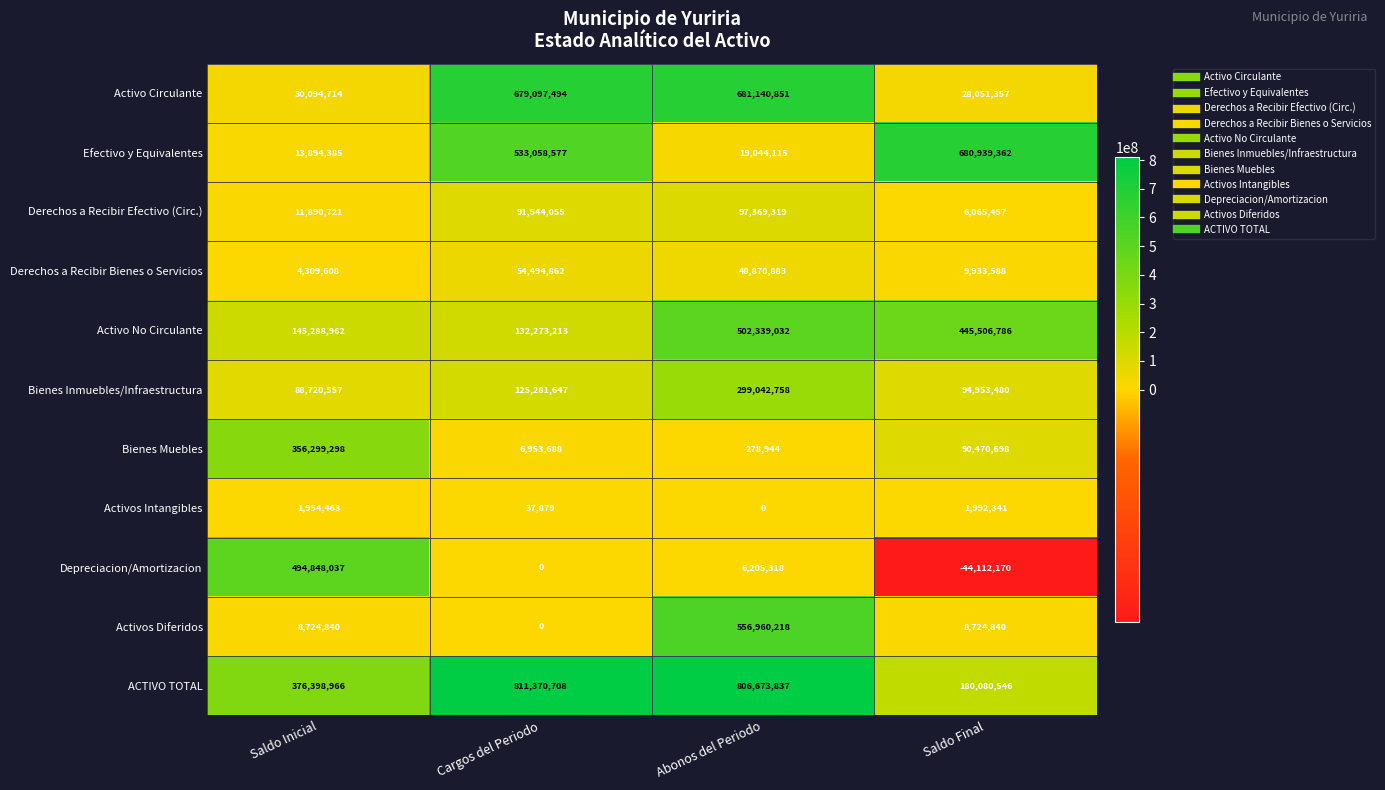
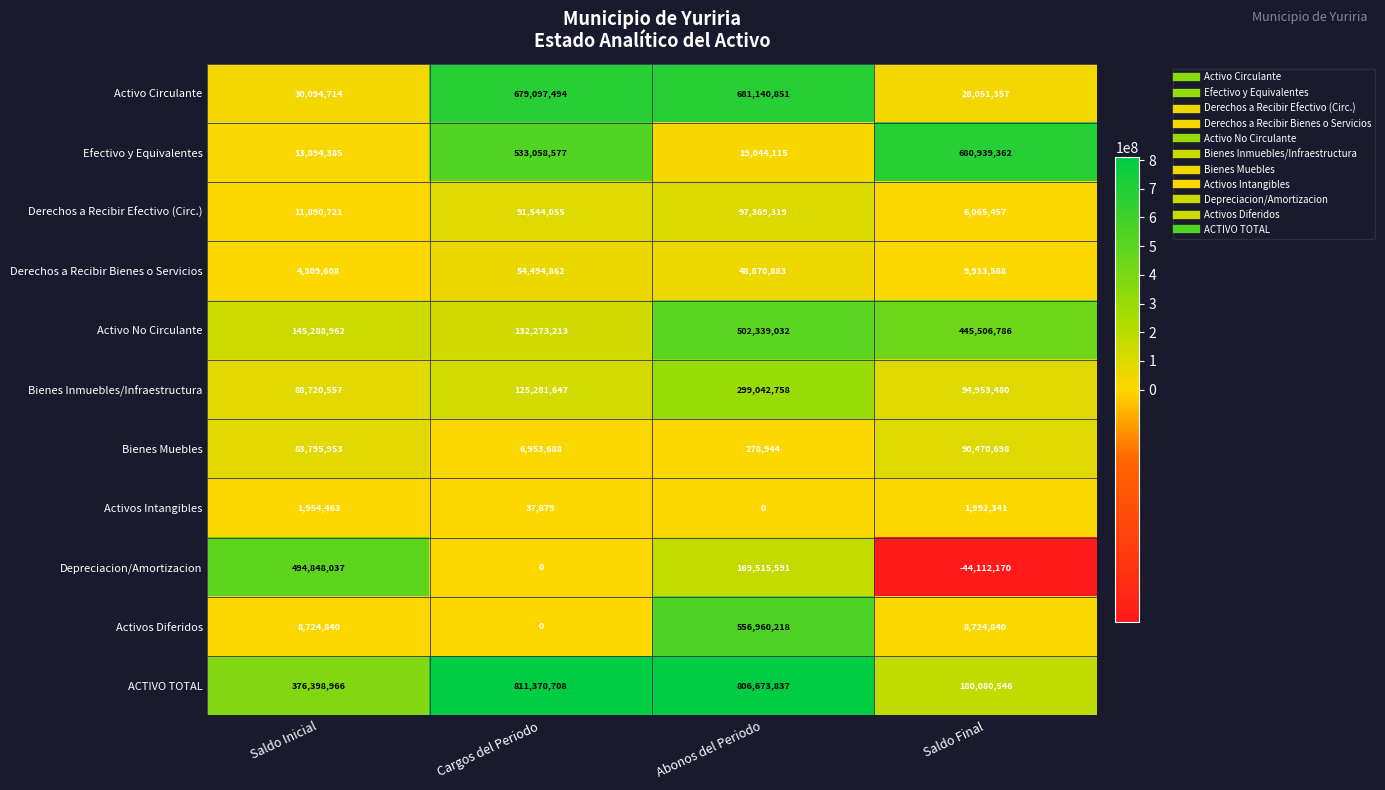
  {
    "Activo Circulante": {
      "Saldo Inicial": "30,094,714",
      "Cargos del Periodo": "679,097,494",
      "Abonos del Periodo": "681,140,851",
      "Saldo Final": "28,051,357"
    },
    "Efectivo y Equivalentes": {
      "Saldo Inicial": "13,894,385",
      "Cargos del Periodo": "533,058,577",
      "Abonos del Periodo": "19,044,115",
      "Saldo Final": "680,939,362"
    },
    "Derechos a Recibir Efectivo (Circ.)": {
      "Saldo Inicial": "11,890,721",
      "Cargos del Periodo": "91,544,055",
      "Abonos del Periodo": "97,369,319",
      "Saldo Final": "6,065,457"
    },
    "Derechos a Recibir Bienes o Servicios": {
      "Saldo Inicial": "4,309,608",
      "Cargos del Periodo": "54,494,862",
      "Abonos del Periodo": "48,870,883",
      "Saldo Final": "9,933,588"
    },
    "Activo No Circulante": {
      "Saldo Inicial": "145,288,962",
      "Cargos del Periodo": "132,273,213",
      "Abonos del Periodo": "502,339,032",
      "Saldo Final": "445,506,786"
    },
    "Bienes Inmuebles/Infraestructura": {
      "Saldo Inicial": "88,720,557",
      "Cargos del Periodo": "125,281,647",
      "Abonos del Periodo": "299,042,758",
      "Saldo Final": "94,953,480"
    },
    "Bienes Muebles": {
-     "Saldo Inicial": "356,299,298",
+     "Saldo Inicial": "83,795,953",
      "Cargos del Periodo": "6,953,688",
      "Abonos del Periodo": "278,944",
      "Saldo Final": "90,470,698"
    },
    "Activos Intangibles": {
      "Saldo Inicial": "1,954,463",
      "Cargos del Periodo": "37,879",
      "Abonos del Periodo": "0",
      "Saldo Final": "1,992,341"
    },
    "Depreciacion/Amortizacion": {
      "Saldo Inicial": "494,848,037",
      "Cargos del Periodo": "0",
-     "Abonos del Periodo": "6,205,318",
+     "Abonos del Periodo": "169,515,591",
      "Saldo Final": "-44,112,170"
    },
    "Activos Diferidos": {
      "Saldo Inicial": "8,724,840",
      "Cargos del Periodo": "0",
      "Abonos del Periodo": "556,960,218",
      "Saldo Final": "8,724,840"
    },
    "ACTIVO TOTAL": {
      "Saldo Inicial": "376,398,966",
      "Cargos del Periodo": "811,370,708",
      "Abonos del Periodo": "806,673,837",
      "Saldo Final": "180,080,546"
    }
  }
